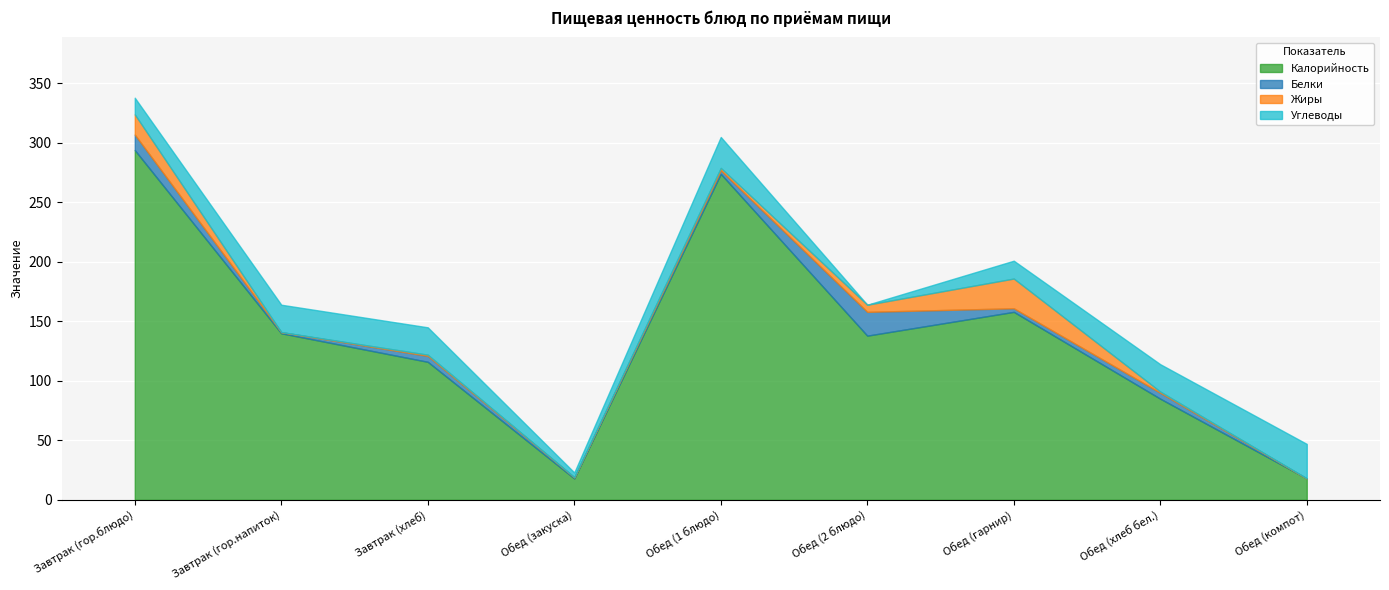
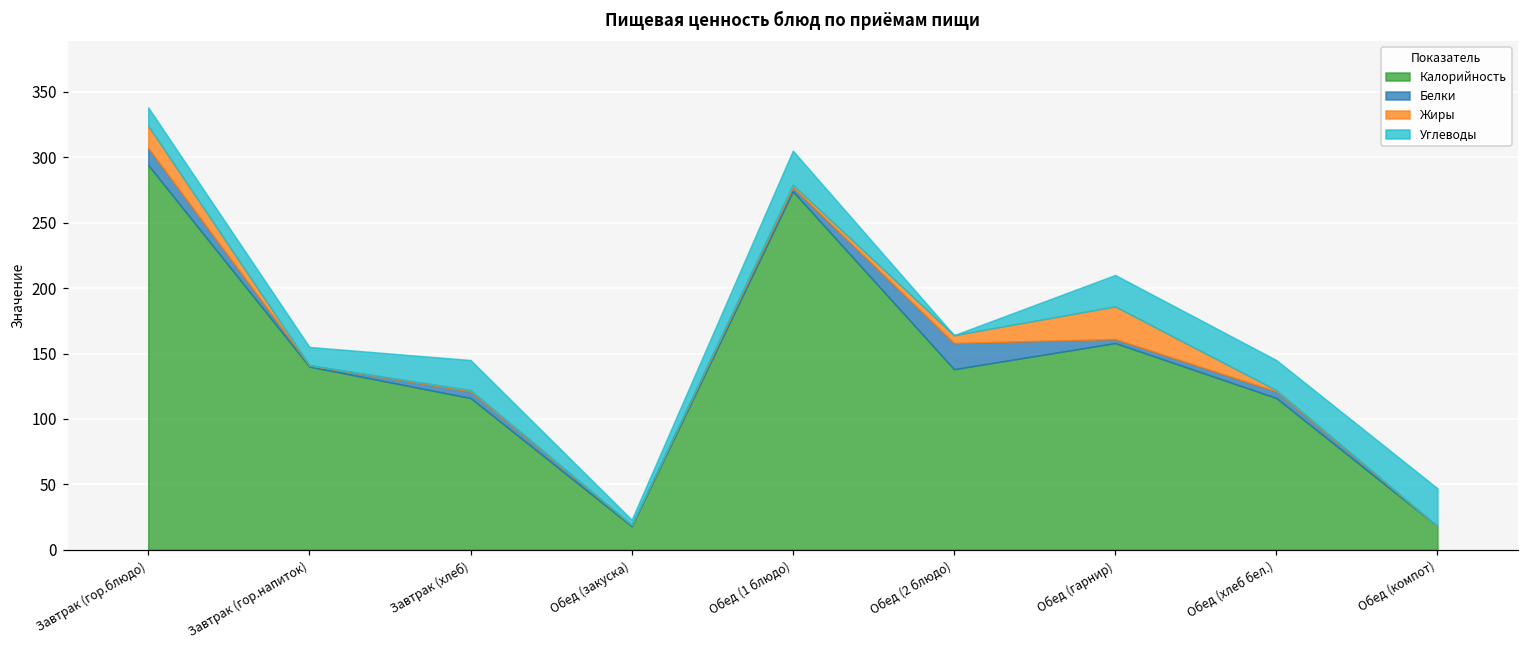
  {
    "Калорийность": {
      "Завтрак (гор.блюдо)": 294,
      "Завтрак (хлеб)": 116,
      "Обед (1 блюдо)": 274,
      "Обед (2 блюдо)": 138,
      "Обед (гарнир)": 158,
-     "Обед (хлеб бел.)": 85
+     "Обед (хлеб бел.)": 116
    },
    "Белки": {
      "Завтрак (гор.блюдо)": 13,
      "Обед (2 блюдо)": 20,
      "Обед (гарнир)": 3
    },
    "Жиры": {
      "Завтрак (гор.блюдо)": 17,
      "Обед (гарнир)": 25
    },
    "Углеводы": {
      "Завтрак (гор.блюдо)": 14,
-     "Завтрак (гор.напиток)": 23,
+     "Завтрак (гор.напиток)": 14,
      "Завтрак (хлеб)": 23,
      "Обед (закуска)": 4,
      "Обед (1 блюдо)": 26,
-     "Обед (гарнир)": 15,
+     "Обед (гарнир)": 24,
      "Обед (хлеб бел.)": 23,
      "Обед (компот)": 29
    }
  }
